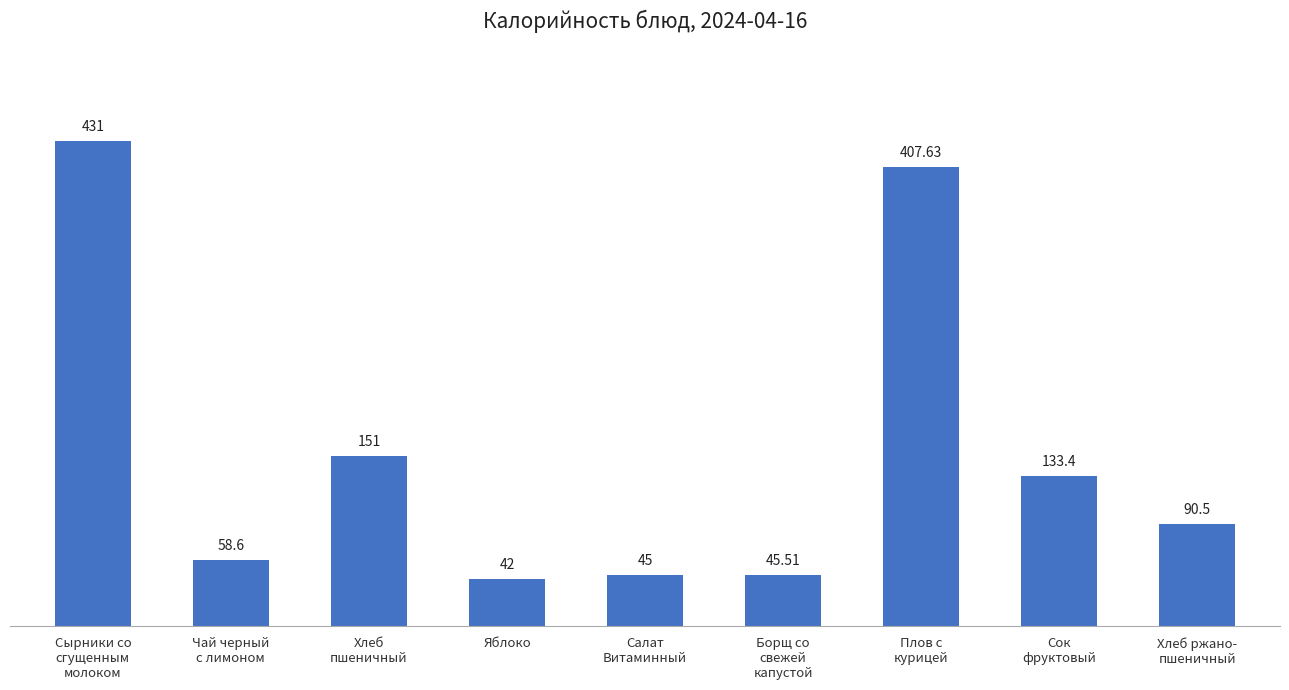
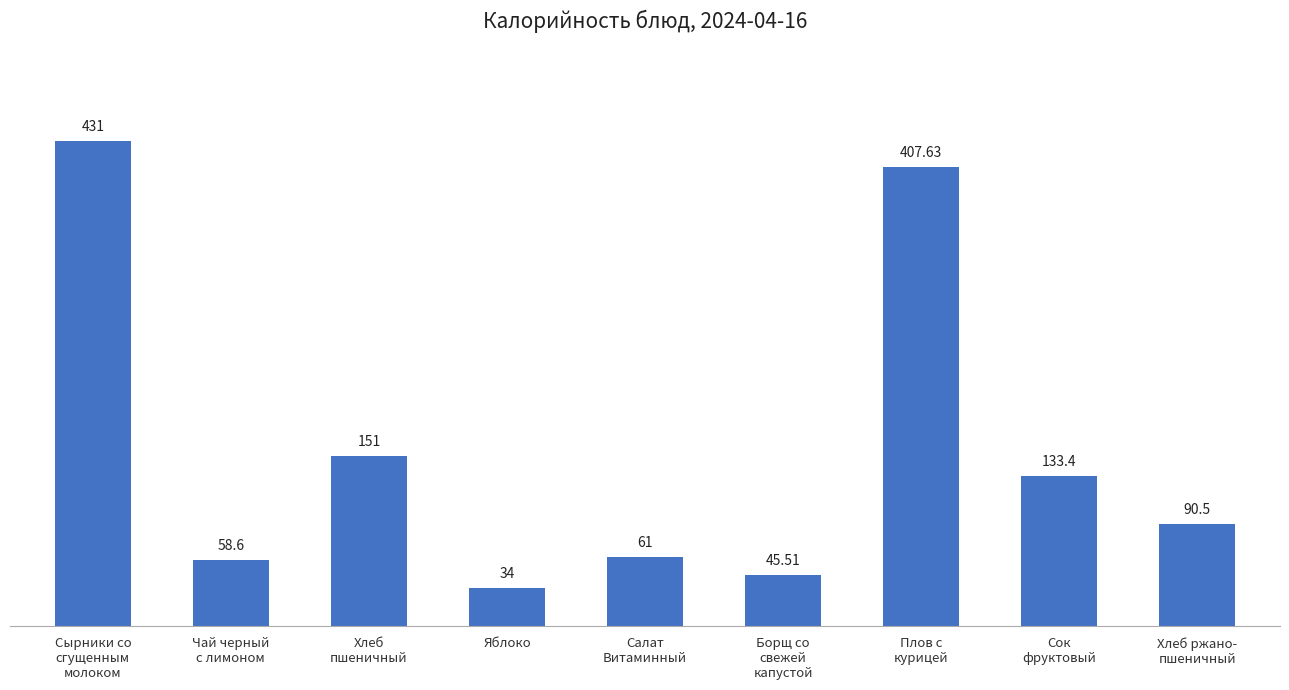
  {
    "Сырники со сгущенным молоком": 431,
    "Чай черный с лимоном": 58.6,
    "Хлеб пшеничный": 151,
-   "Яблоко": 42,
-   "Салат Витаминный": 45,
+   "Яблоко": 34,
+   "Салат Витаминный": 61,
    "Борщ со свежей капустой": 45.51,
    "Плов с курицей": 407.63,
    "Сок фруктовый": 133.4,
    "Хлеб ржано- пшеничный": 90.5
  }
